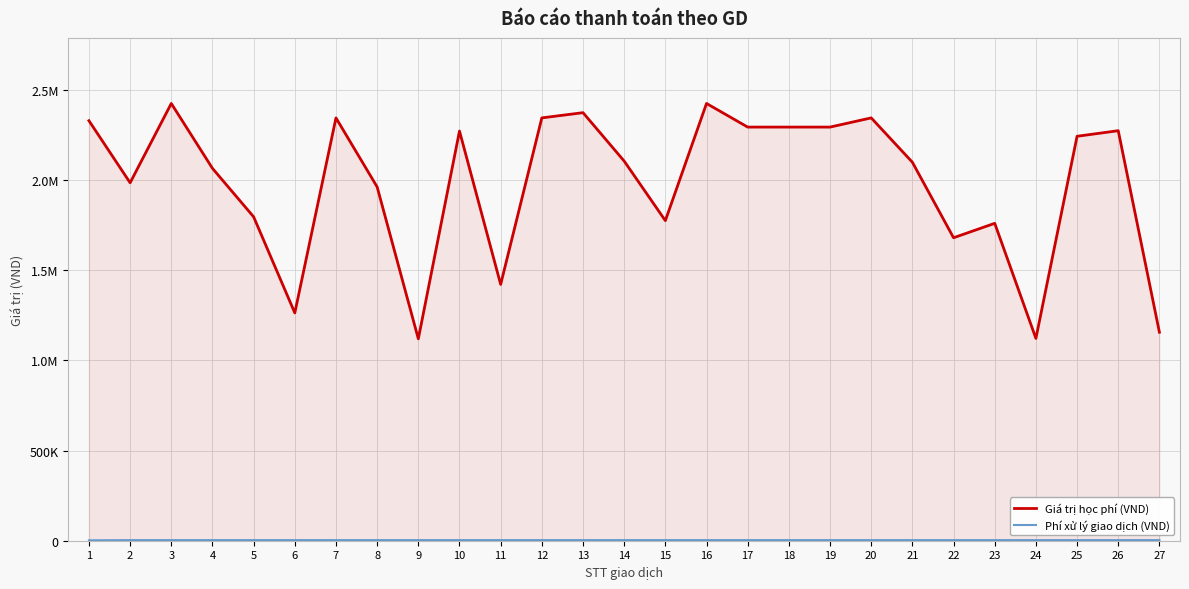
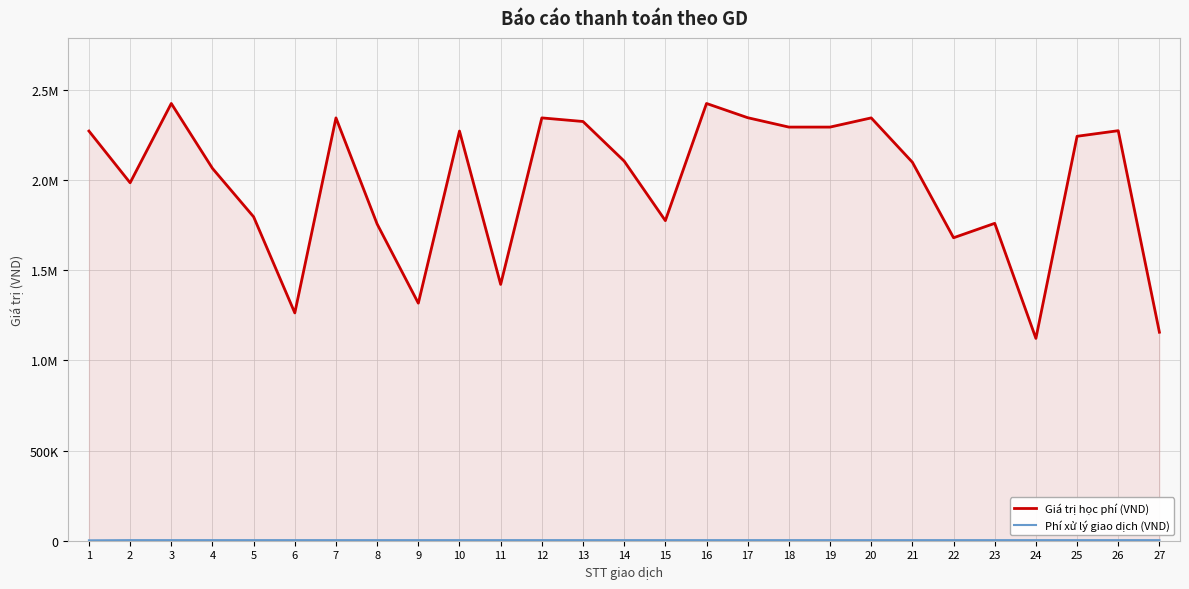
  {
    "Giá trị học phí (VND)": {
-     "1": 2330000,
+     "1": 2270000,
      "2": 1990000,
      "3": 2430000,
      "4": 2070000,
      "5": 1800000,
      "6": 1260000,
      "7": 2350000,
-     "8": 1960000,
-     "9": 1120000,
+     "8": 1760000,
+     "9": 1320000,
      "10": 2270000,
      "11": 1420000,
      "12": 2350000,
-     "13": 2380000,
+     "13": 2330000,
      "14": 2110000,
      "15": 1780000,
      "16": 2430000,
-     "17": 2300000,
+     "17": 2350000,
      "18": 2300000,
      "19": 2300000,
      "20": 2350000,
      "21": 2100000,
      "22": 1680000,
      "23": 1760000,
      "24": 1120000,
      "25": 2240000,
      "26": 2280000,
      "27": 1160000
    },
    "Phí xử lý giao dịch (VND)": {
      "1": 0,
      "2": 0,
      "3": 0,
      "4": 0,
      "5": 0,
      "6": 0,
      "7": 0,
      "8": 0,
      "9": 0,
      "10": 0,
      "11": 0,
      "12": 0,
      "13": 0,
      "14": 0,
      "15": 0,
      "16": 0,
      "17": 0,
      "18": 0,
      "19": 0,
      "20": 0,
      "21": 0,
      "22": 0,
      "23": 0,
      "24": 0,
      "25": 0,
      "26": 0,
      "27": 0
    }
  }
